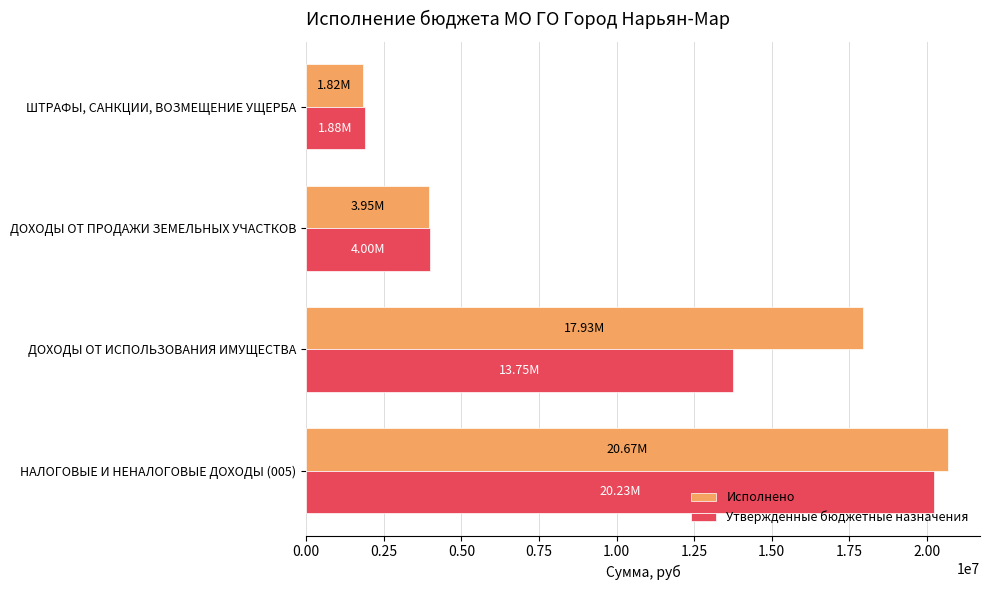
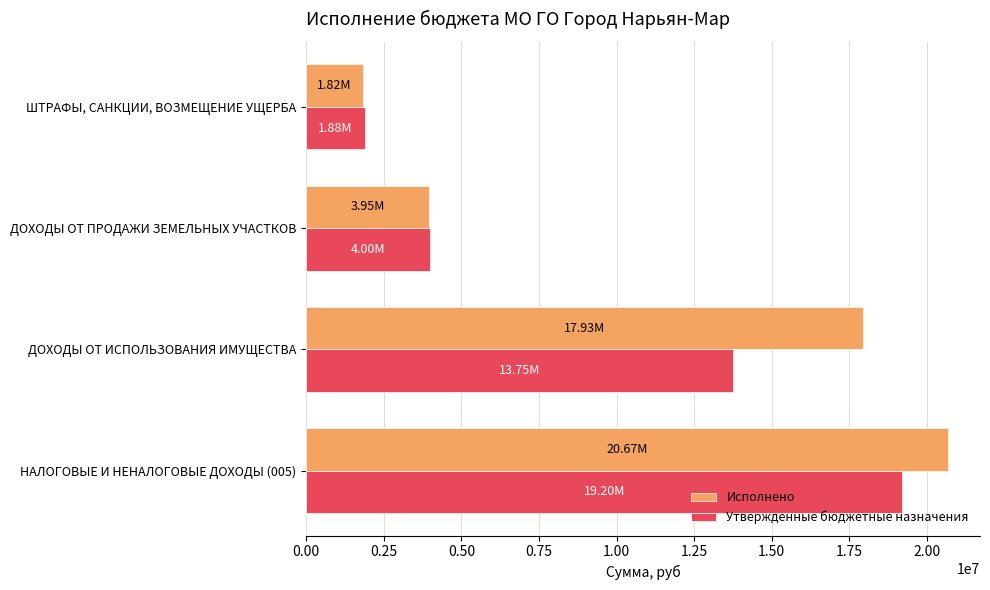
  {
    "Исполнено": {
      "ШТРАФЫ, САНКЦИИ, ВОЗМЕЩЕНИЕ УЩЕРБА": "1.82M",
      "ДОХОДЫ ОТ ПРОДАЖИ ЗЕМЕЛЬНЫХ УЧАСТКОВ": "3.95M",
      "ДОХОДЫ ОТ ИСПОЛЬЗОВАНИЯ ИМУЩЕСТВА": "17.93M",
      "НАЛОГОВЫЕ И НЕНАЛОГОВЫЕ ДОХОДЫ (005)": "20.67M"
    },
    "Утвержденные бюджетные назначения": {
      "ШТРАФЫ, САНКЦИИ, ВОЗМЕЩЕНИЕ УЩЕРБА": "1.88M",
      "ДОХОДЫ ОТ ПРОДАЖИ ЗЕМЕЛЬНЫХ УЧАСТКОВ": "4.00M",
      "ДОХОДЫ ОТ ИСПОЛЬЗОВАНИЯ ИМУЩЕСТВА": "13.75M",
-     "НАЛОГОВЫЕ И НЕНАЛОГОВЫЕ ДОХОДЫ (005)": "20.23M"
+     "НАЛОГОВЫЕ И НЕНАЛОГОВЫЕ ДОХОДЫ (005)": "19.20M"
    }
  }
